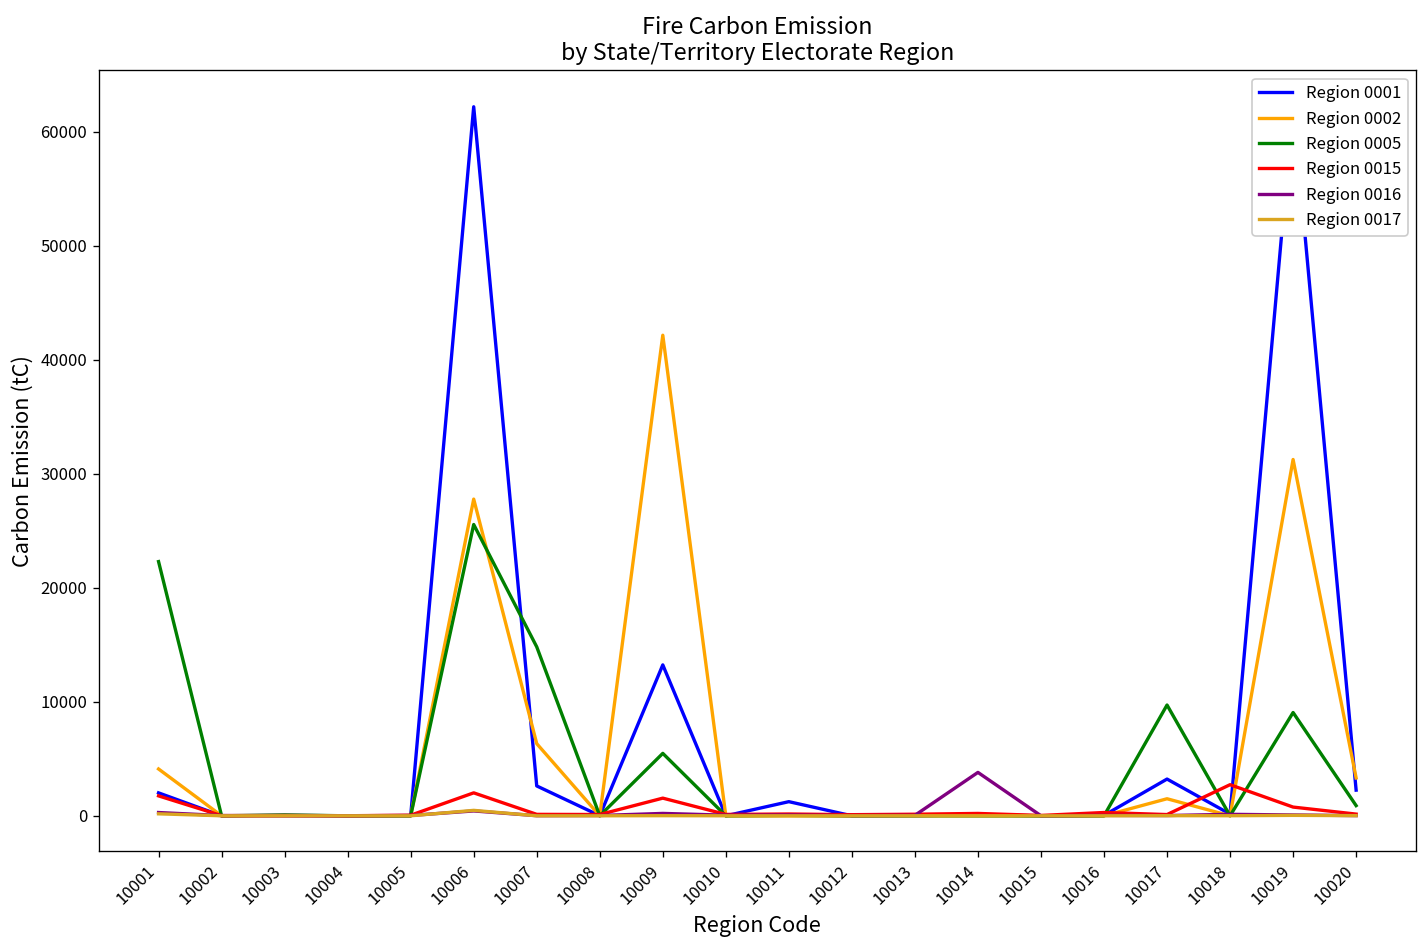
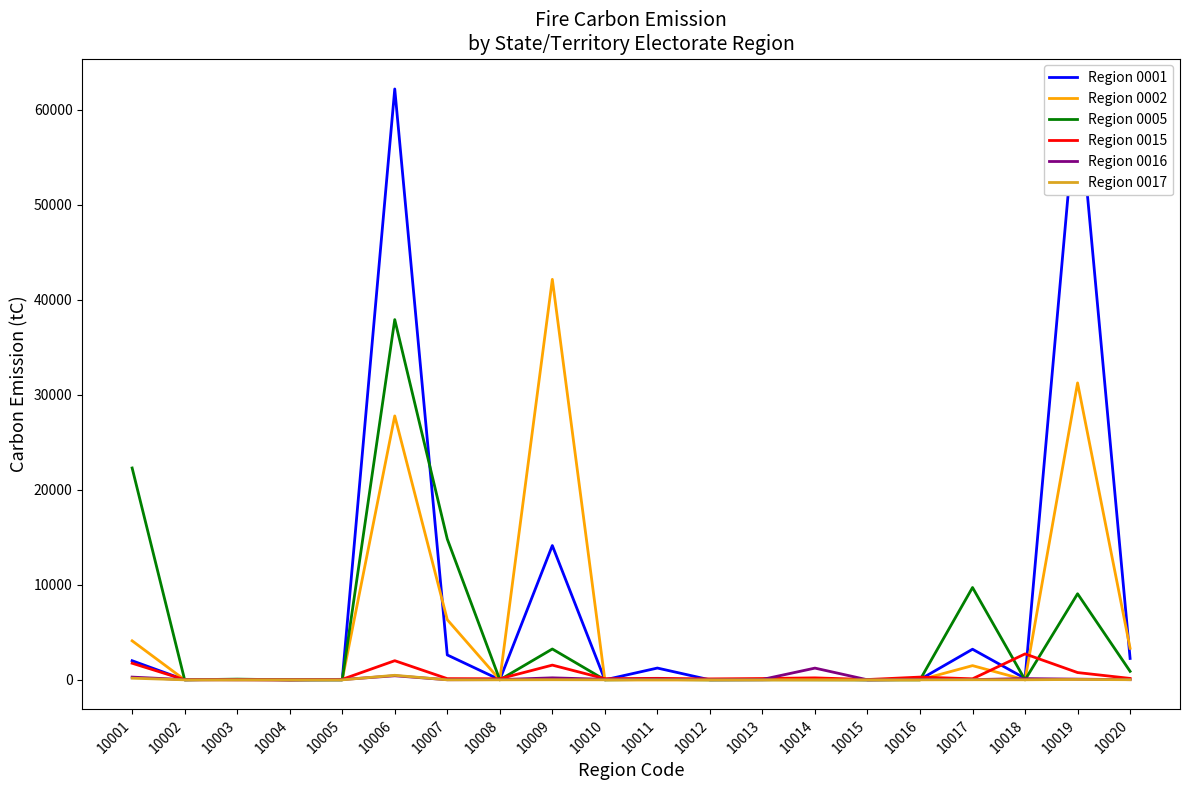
  {
    "Region 0001": {
      "10006": 62000,
      "10007": 3000,
-     "10009": 13000,
+     "10009": 14000,
      "10011": 1000,
      "10017": 3000,
      "10020": 2000
    },
    "Region 0005": {
      "10001": 22000,
-     "10006": 26000,
+     "10006": 38000,
      "10007": 15000,
-     "10009": 5000,
+     "10009": 3000,
      "10017": 10000,
      "10019": 9000,
      "10020": 1000
    },
    "Region 0015": {
      "10006": 2000,
      "10009": 2000,
      "10018": 3000,
      "10019": 1000
    },
    "Region 0016": {
-     "10014": 4000
+     "10014": 1000
    }
  }
